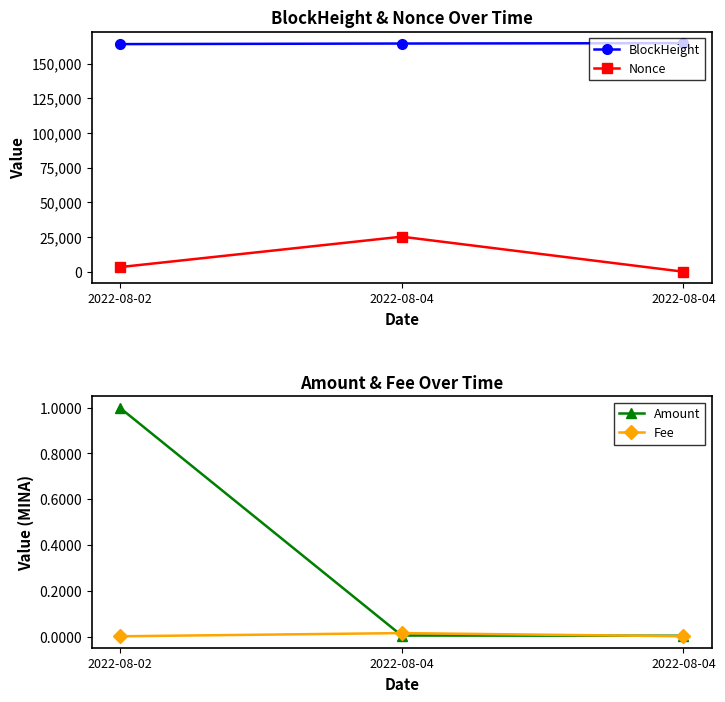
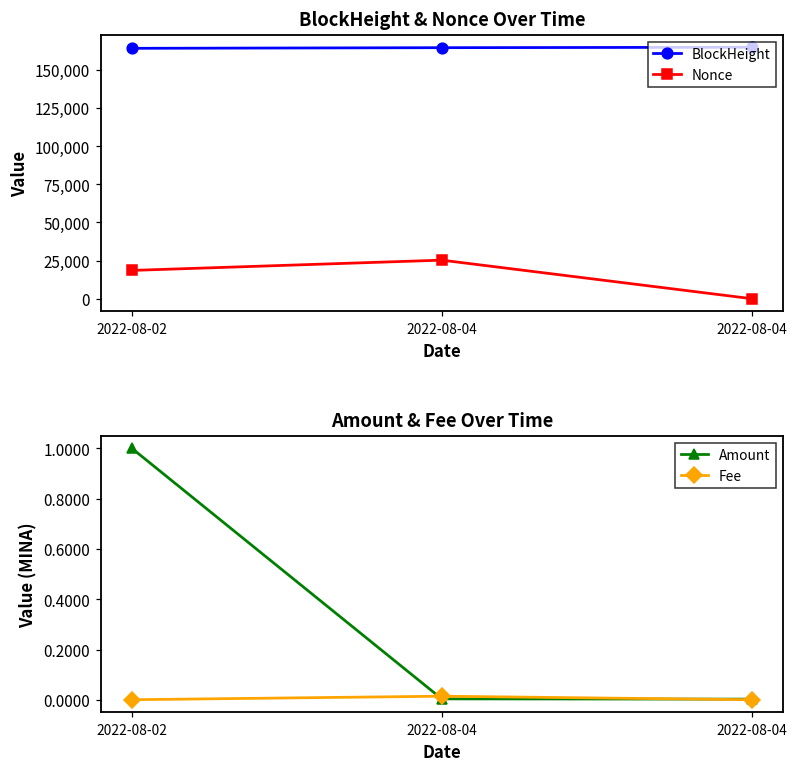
  {
    "BlockHeight & Nonce Over Time": {
      "BlockHeight": {
        "2022-08-02": "164,000"
      },
      "Nonce": {
-       "2022-08-02": "3,000"
+       "2022-08-02": "19,000"
      }
    },
    "Amount & Fee Over Time": {
      "Amount": {
        "2022-08-02": "1.00"
      },
      "Fee": {
        "2022-08-02": "0.00"
      }
    }
  }
